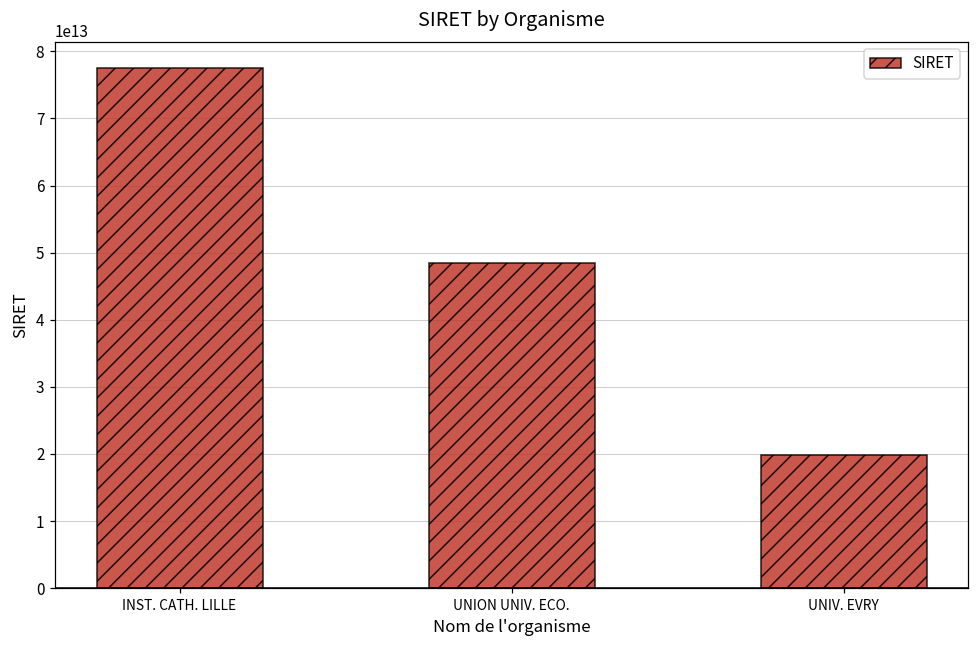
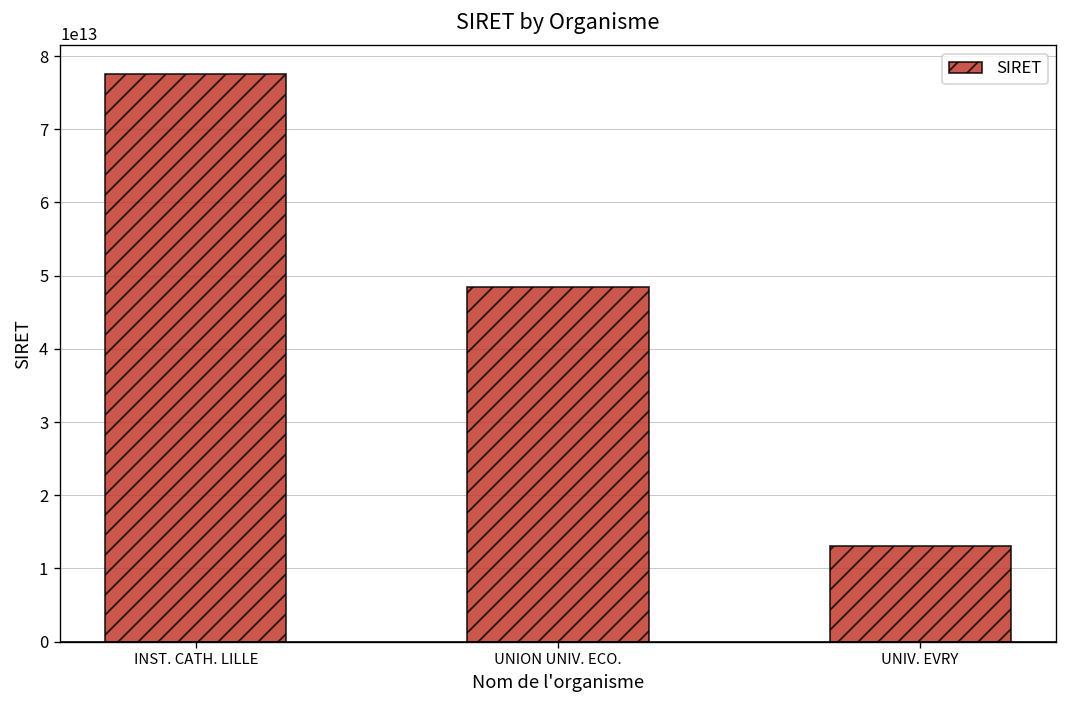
  {
    "INST. CATH. LILLE": 78000000000000,
    "UNION UNIV. ECO.": 48000000000000,
-   "UNIV. EVRY": 20000000000000
+   "UNIV. EVRY": 13000000000000
  }
